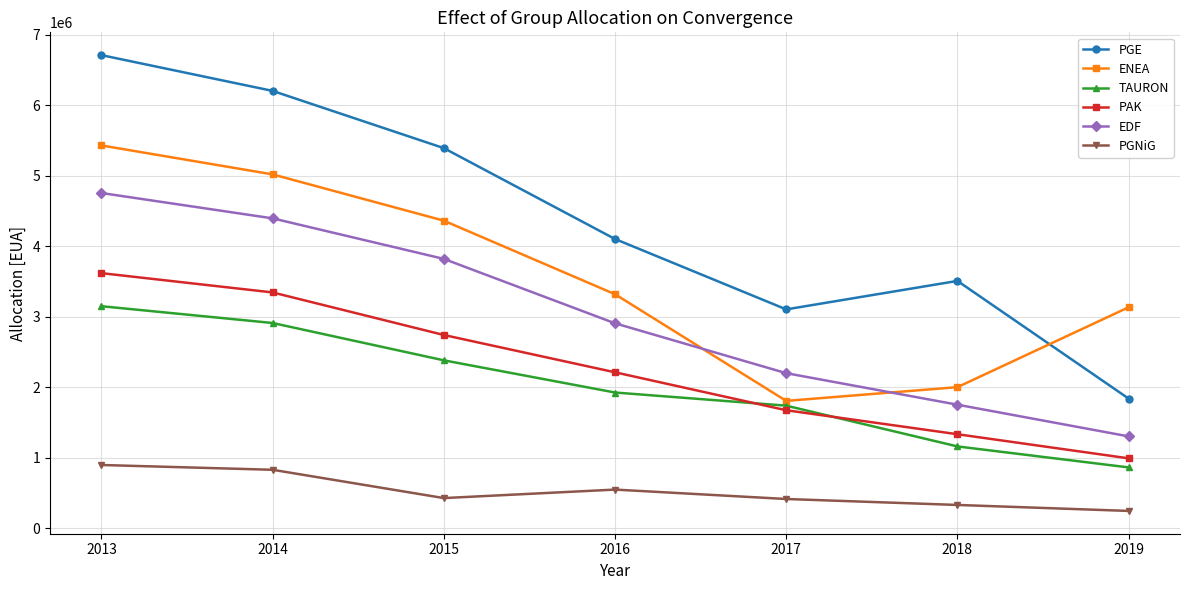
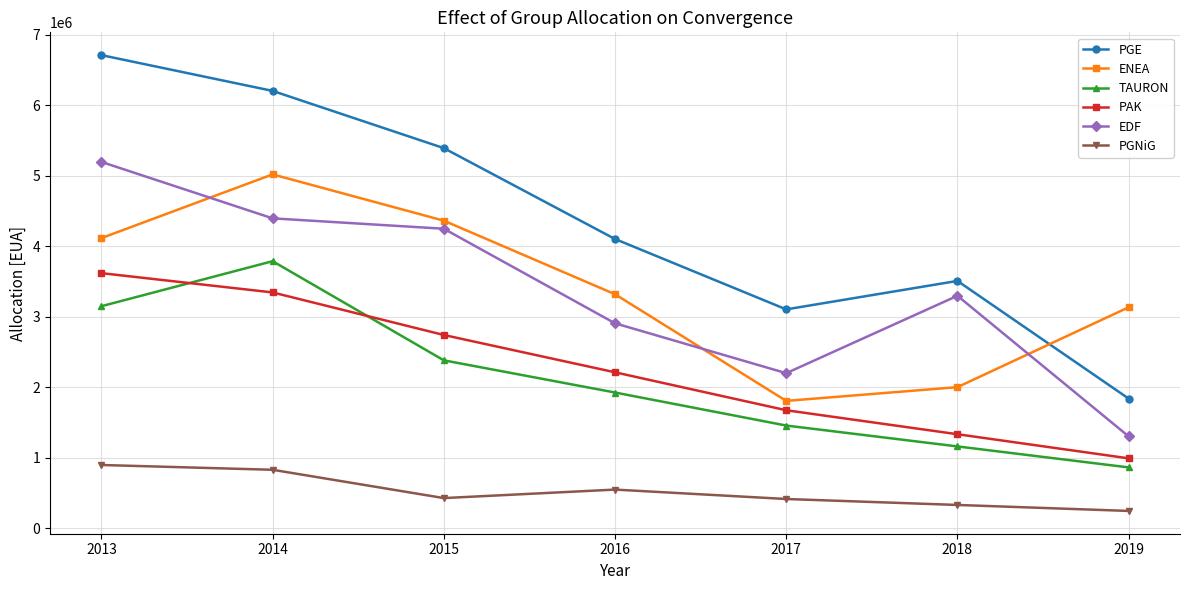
  {
    "PGE": {
      "2013": 6700000,
      "2014": 6200000,
      "2015": 5400000,
      "2016": 4100000,
      "2017": 3100000,
      "2018": 3500000,
      "2019": 1800000
    },
    "ENEA": {
-     "2013": 5400000,
+     "2013": 4100000,
      "2014": 5000000,
      "2015": 4400000,
      "2016": 3300000,
      "2017": 1800000,
      "2018": 2000000,
      "2019": 3100000
    },
    "TAURON": {
      "2013": 3100000,
-     "2014": 2900000,
+     "2014": 3800000,
      "2015": 2400000,
      "2016": 1900000,
-     "2017": 1700000,
+     "2017": 1500000,
      "2018": 1200000,
      "2019": 900000
    },
    "PAK": {
      "2013": 3600000,
      "2014": 3300000,
      "2015": 2700000,
      "2016": 2200000,
      "2017": 1700000,
      "2018": 1300000,
      "2019": 1000000
    },
    "EDF": {
-     "2013": 4800000,
+     "2013": 5200000,
      "2014": 4400000,
-     "2015": 3800000,
+     "2015": 4200000,
      "2016": 2900000,
      "2017": 2200000,
-     "2018": 1800000,
+     "2018": 3300000,
      "2019": 1300000
    },
    "PGNiG": {
      "2013": 900000,
      "2014": 800000,
      "2015": 400000,
      "2016": 500000,
      "2017": 400000,
      "2018": 300000,
      "2019": 200000
    }
  }
